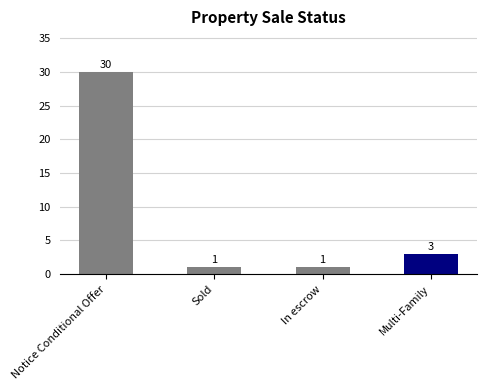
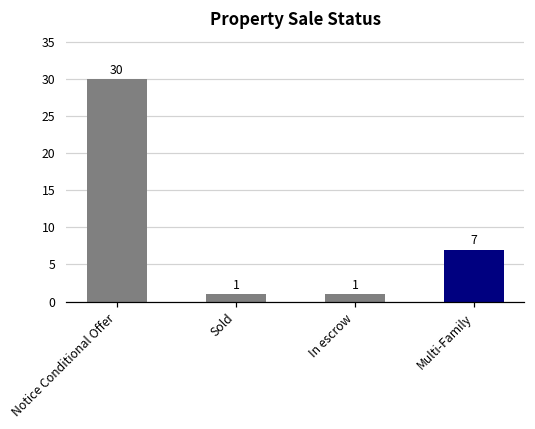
  {
    "Notice Conditional Offer": 30,
    "Sold": 1,
    "In escrow": 1,
-   "Multi-Family": 3
+   "Multi-Family": 7
  }
